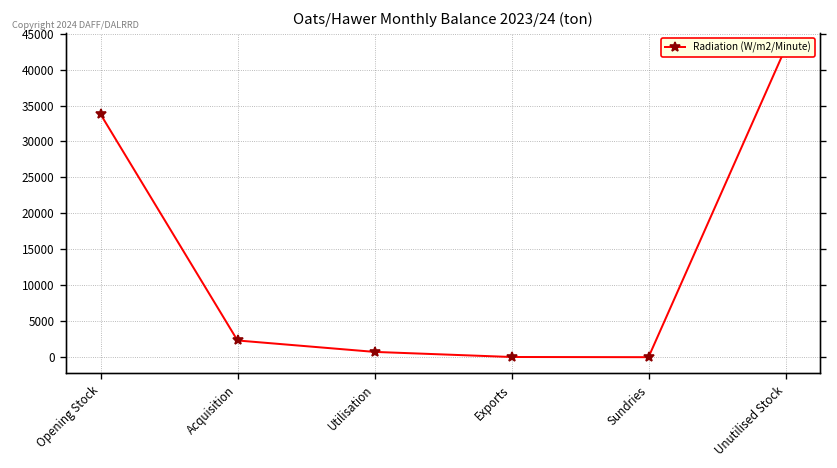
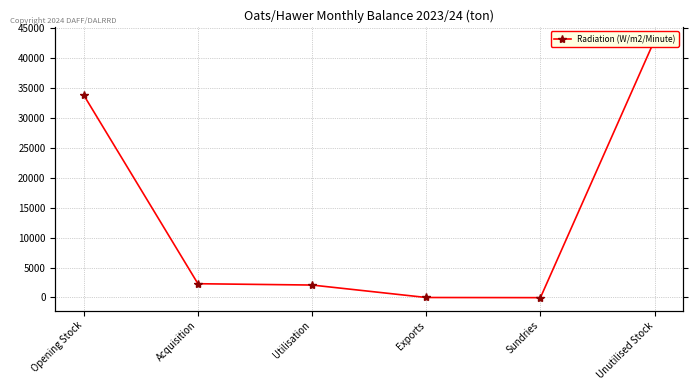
  {
    "Opening Stock": 34000,
    "Acquisition": 2000,
-   "Utilisation": 1000,
+   "Utilisation": 2000,
    "Exports": 0,
    "Sundries": 0
  }
